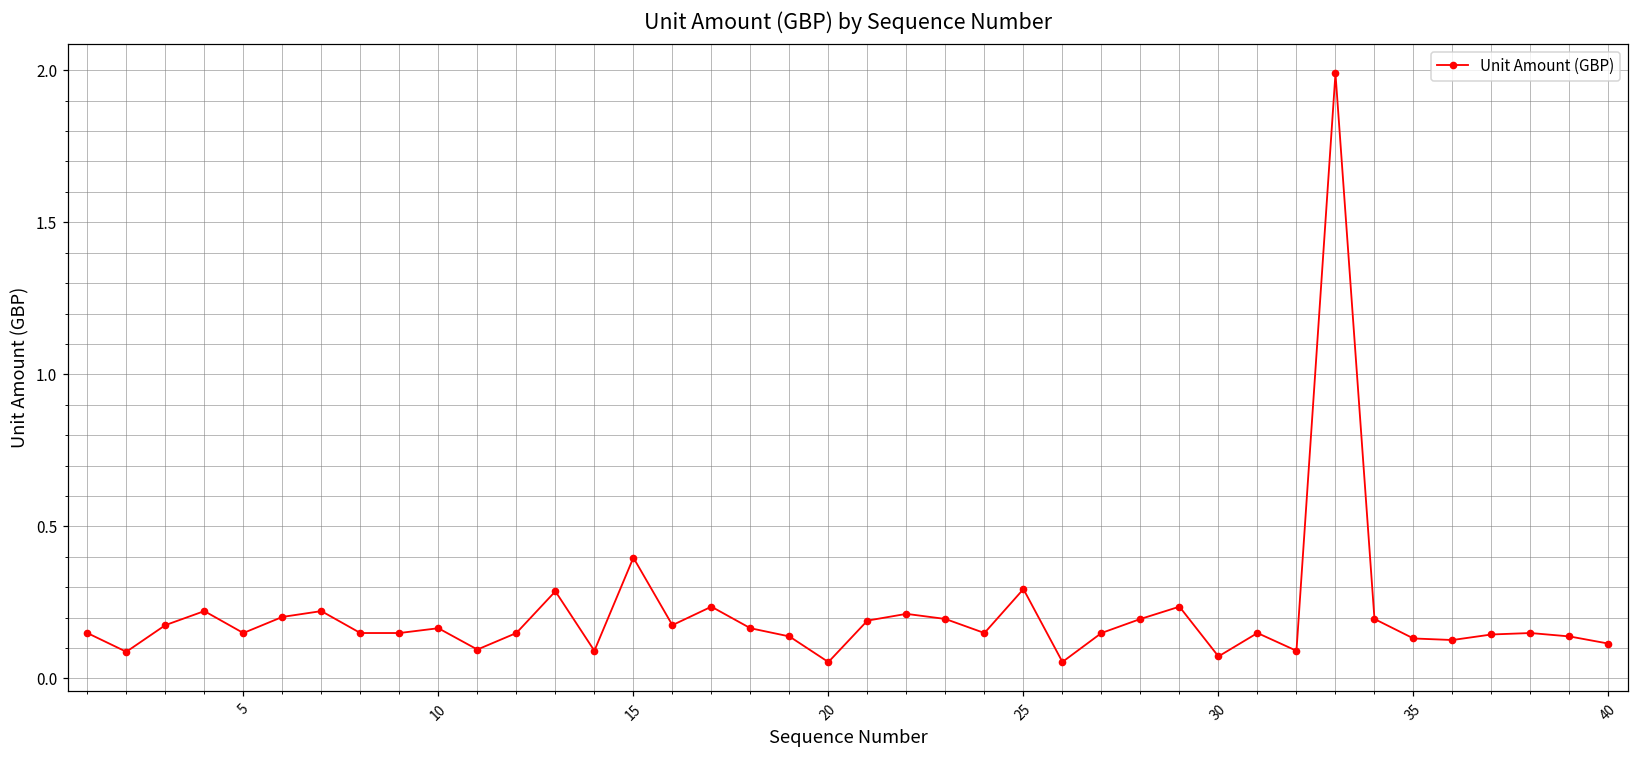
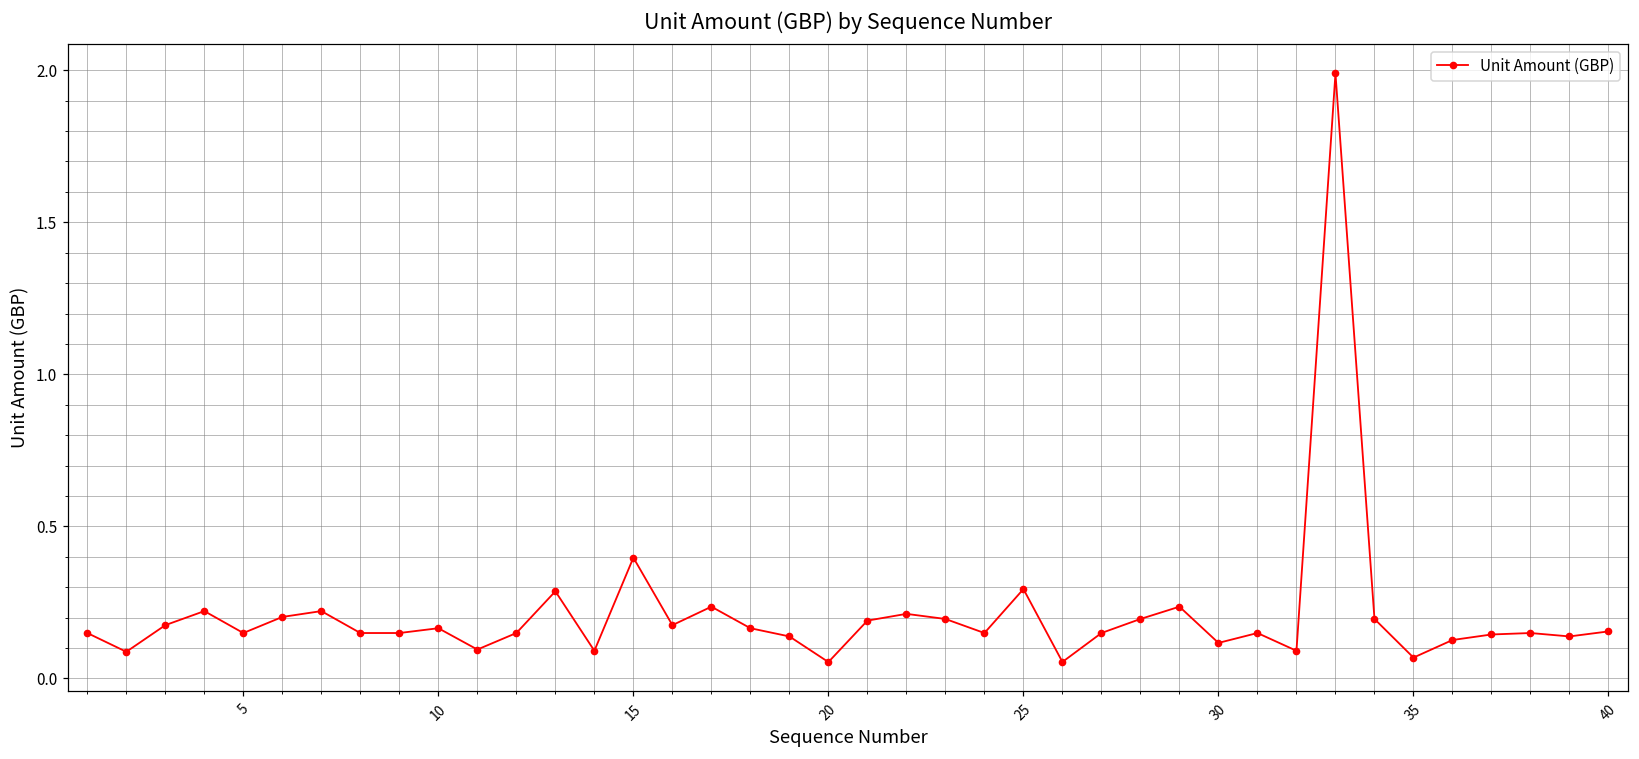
  {
    "5": 0.15,
    "10": 0.17,
    "15": 0.40,
    "20": 0.05,
    "25": 0.29,
-   "30": 0.07,
-   "35": 0.13,
-   "40": 0.11
+   "30": 0.12,
+   "35": 0.07,
+   "40": 0.15
  }
